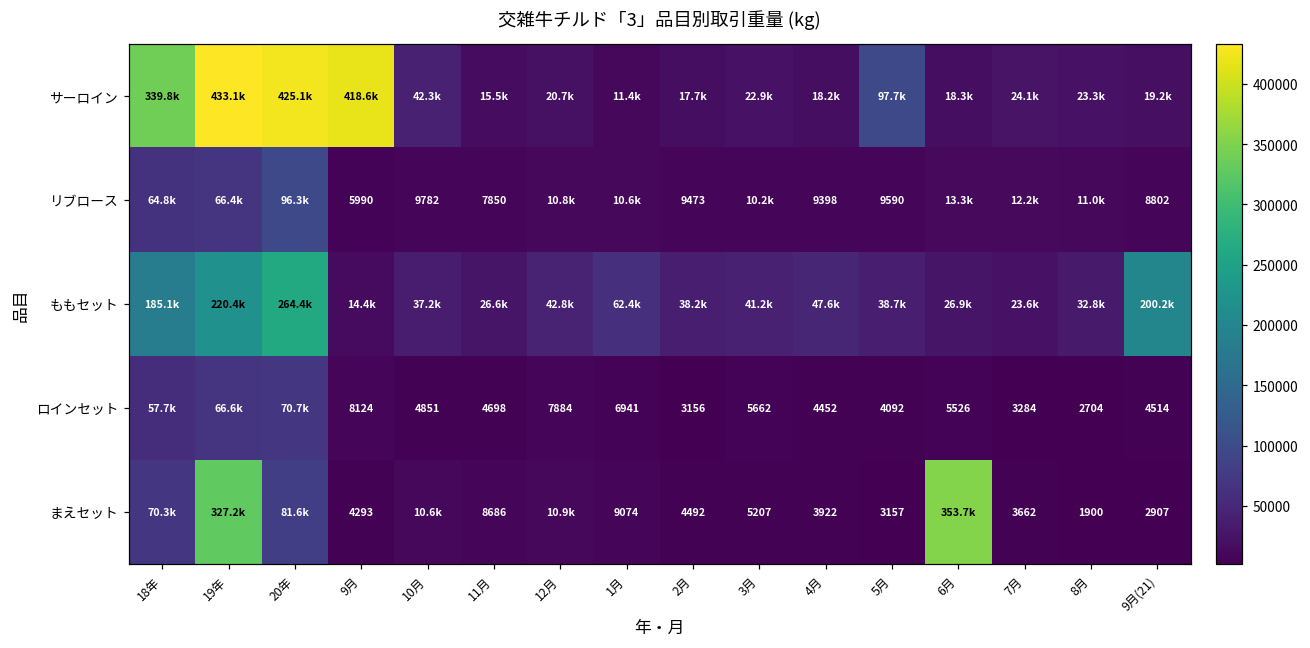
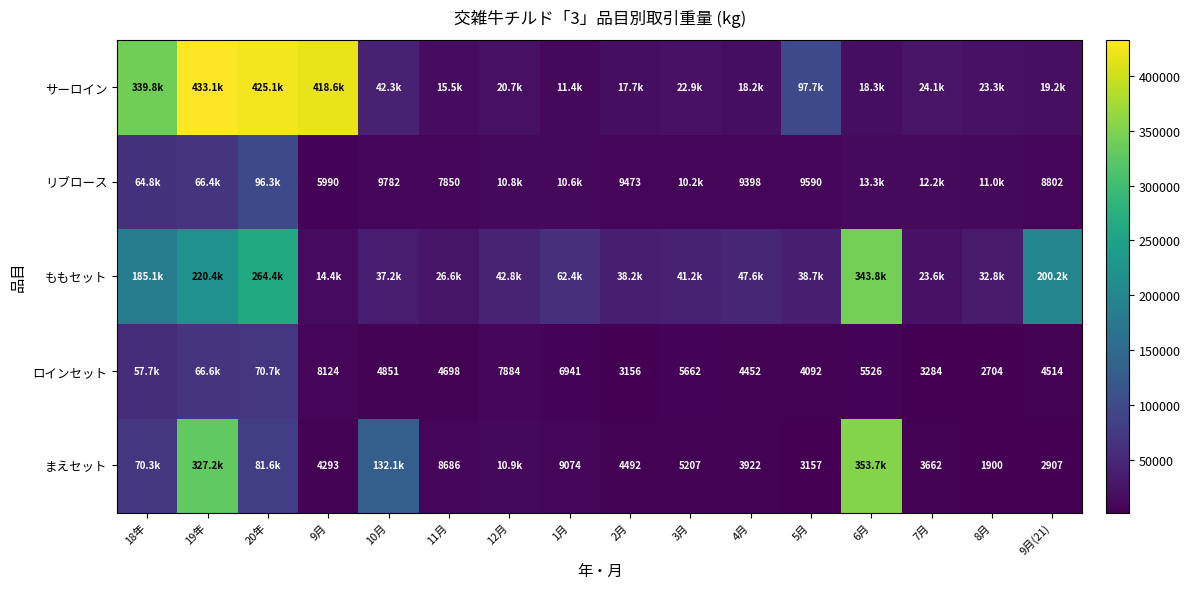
  {
    "サーロイン": {
      "18年": "339.8k",
      "19年": "433.1k",
      "20年": "425.1k",
      "9月": "418.6k",
      "10月": "42.3k",
      "11月": "15.5k",
      "12月": "20.7k",
      "1月": "11.4k",
      "2月": "17.7k",
      "3月": "22.9k",
      "4月": "18.2k",
      "5月": "97.7k",
      "6月": "18.3k",
      "7月": "24.1k",
      "8月": "23.3k",
      "9月(21)": "19.2k"
    },
    "リブロース": {
      "18年": "64.8k",
      "19年": "66.4k",
      "20年": "96.3k",
      "9月": "5990",
      "10月": "9782",
      "11月": "7850",
      "12月": "10.8k",
      "1月": "10.6k",
      "2月": "9473",
      "3月": "10.2k",
      "4月": "9398",
      "5月": "9590",
      "6月": "13.3k",
      "7月": "12.2k",
      "8月": "11.0k",
      "9月(21)": "8802"
    },
    "ももセット": {
      "18年": "185.1k",
      "19年": "220.4k",
      "20年": "264.4k",
      "9月": "14.4k",
      "10月": "37.2k",
      "11月": "26.6k",
      "12月": "42.8k",
      "1月": "62.4k",
      "2月": "38.2k",
      "3月": "41.2k",
      "4月": "47.6k",
      "5月": "38.7k",
-     "6月": "26.9k",
+     "6月": "343.8k",
      "7月": "23.6k",
      "8月": "32.8k",
      "9月(21)": "200.2k"
    },
    "ロインセット": {
      "18年": "57.7k",
      "19年": "66.6k",
      "20年": "70.7k",
      "9月": "8124",
      "10月": "4851",
      "11月": "4698",
      "12月": "7884",
      "1月": "6941",
      "2月": "3156",
      "3月": "5662",
      "4月": "4452",
      "5月": "4092",
      "6月": "5526",
      "7月": "3284",
      "8月": "2704",
      "9月(21)": "4514"
    },
    "まえセット": {
      "18年": "70.3k",
      "19年": "327.2k",
      "20年": "81.6k",
      "9月": "4293",
-     "10月": "10.6k",
+     "10月": "132.1k",
      "11月": "8686",
      "12月": "10.9k",
      "1月": "9074",
      "2月": "4492",
      "3月": "5207",
      "4月": "3922",
      "5月": "3157",
      "6月": "353.7k",
      "7月": "3662",
      "8月": "1900",
      "9月(21)": "2907"
    }
  }
